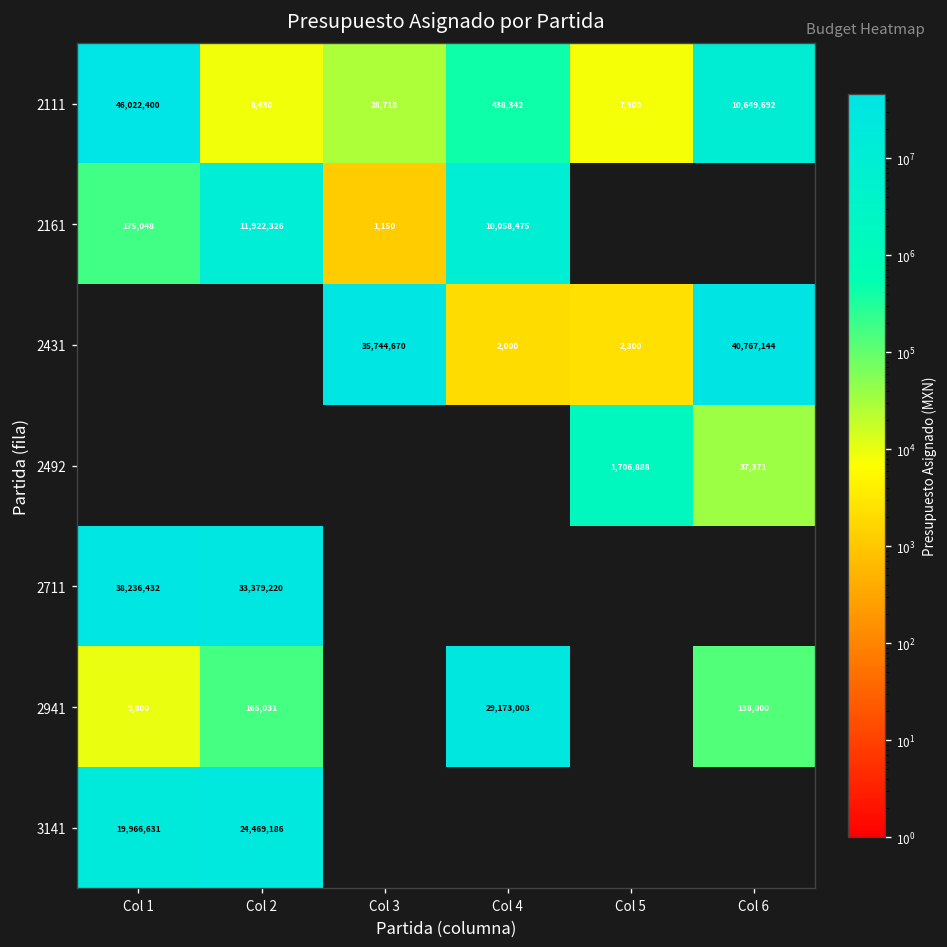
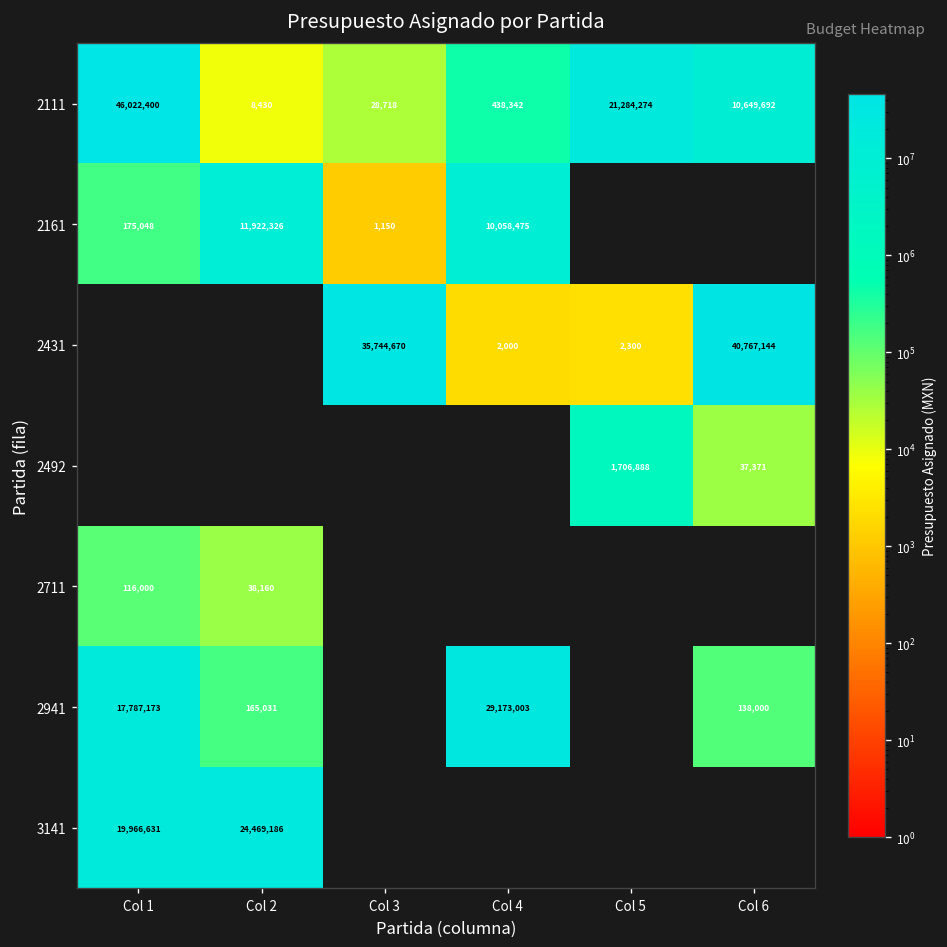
  {
    "2111": {
      "Col 1": "46,022,400",
      "Col 2": "8,430",
      "Col 3": "28,718",
      "Col 4": "438,342",
-     "Col 5": "7,900",
+     "Col 5": "21,284,274",
      "Col 6": "10,649,692"
    },
    "2161": {
      "Col 1": "175,048",
      "Col 2": "11,922,326",
      "Col 3": "1,150",
      "Col 4": "10,058,475"
    },
    "2431": {
      "Col 3": "35,744,670",
      "Col 4": "2,000",
      "Col 5": "2,300",
      "Col 6": "40,767,144"
    },
    "2492": {
      "Col 5": "1,706,888",
      "Col 6": "37,371"
    },
    "2711": {
-     "Col 1": "38,236,432",
-     "Col 2": "33,379,220"
+     "Col 1": "116,000",
+     "Col 2": "38,160"
    },
    "2941": {
-     "Col 1": "9,800",
+     "Col 1": "17,787,173",
      "Col 2": "165,031",
      "Col 4": "29,173,003",
      "Col 6": "138,000"
    },
    "3141": {
      "Col 1": "19,966,631",
      "Col 2": "24,469,186"
    }
  }
